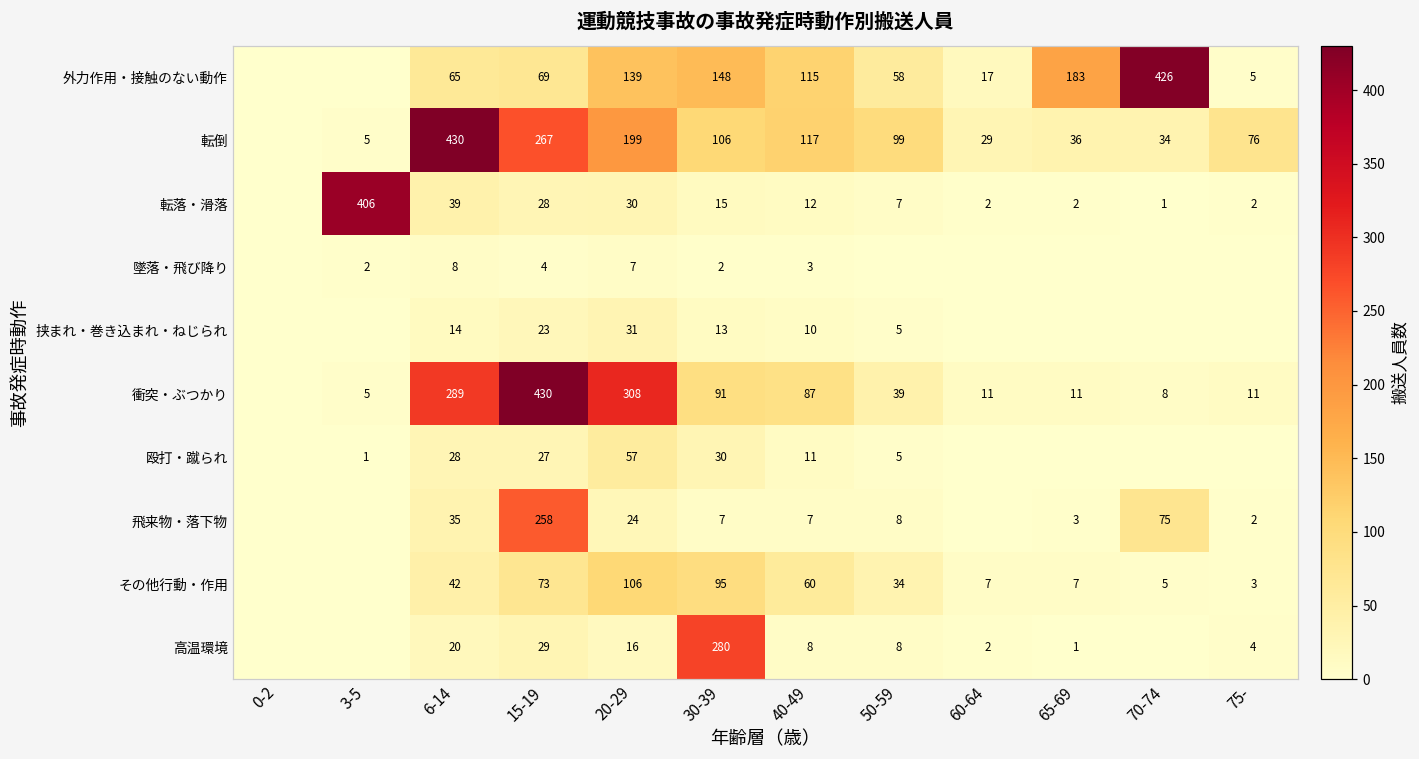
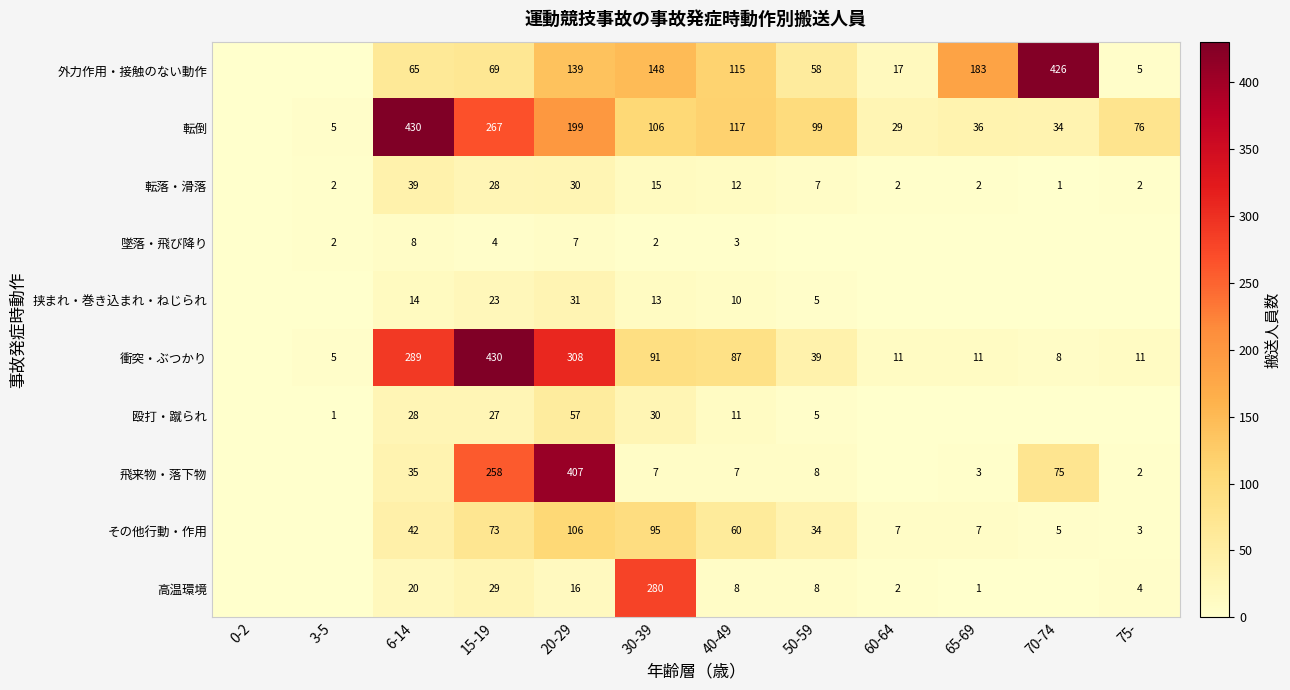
  {
    "外力作用・接触のない動作": {
      "6-14": 65,
      "15-19": 69,
      "20-29": 139,
      "30-39": 148,
      "40-49": 115,
      "50-59": 58,
      "60-64": 17,
      "65-69": 183,
      "70-74": 426,
      "75-": 5
    },
    "転倒": {
      "3-5": 5,
      "6-14": 430,
      "15-19": 267,
      "20-29": 199,
      "30-39": 106,
      "40-49": 117,
      "50-59": 99,
      "60-64": 29,
      "65-69": 36,
      "70-74": 34,
      "75-": 76
    },
    "転落・滑落": {
-     "3-5": 406,
+     "3-5": 2,
      "6-14": 39,
      "15-19": 28,
      "20-29": 30,
      "30-39": 15,
      "40-49": 12,
      "50-59": 7,
      "60-64": 2,
      "65-69": 2,
      "70-74": 1,
      "75-": 2
    },
    "墜落・飛び降り": {
      "3-5": 2,
      "6-14": 8,
      "15-19": 4,
      "20-29": 7,
      "30-39": 2,
      "40-49": 3
    },
    "挟まれ・巻き込まれ・ねじられ": {
      "6-14": 14,
      "15-19": 23,
      "20-29": 31,
      "30-39": 13,
      "40-49": 10,
      "50-59": 5
    },
    "衝突・ぶつかり": {
      "3-5": 5,
      "6-14": 289,
      "15-19": 430,
      "20-29": 308,
      "30-39": 91,
      "40-49": 87,
      "50-59": 39,
      "60-64": 11,
      "65-69": 11,
      "70-74": 8,
      "75-": 11
    },
    "殴打・蹴られ": {
      "3-5": 1,
      "6-14": 28,
      "15-19": 27,
      "20-29": 57,
      "30-39": 30,
      "40-49": 11,
      "50-59": 5
    },
    "飛来物・落下物": {
      "6-14": 35,
      "15-19": 258,
-     "20-29": 24,
+     "20-29": 407,
      "30-39": 7,
      "40-49": 7,
      "50-59": 8,
      "65-69": 3,
      "70-74": 75,
      "75-": 2
    },
    "その他行動・作用": {
      "6-14": 42,
      "15-19": 73,
      "20-29": 106,
      "30-39": 95,
      "40-49": 60,
      "50-59": 34,
      "60-64": 7,
      "65-69": 7,
      "70-74": 5,
      "75-": 3
    },
    "高温環境": {
      "6-14": 20,
      "15-19": 29,
      "20-29": 16,
      "30-39": 280,
      "40-49": 8,
      "50-59": 8,
      "60-64": 2,
      "65-69": 1,
      "75-": 4
    }
  }
